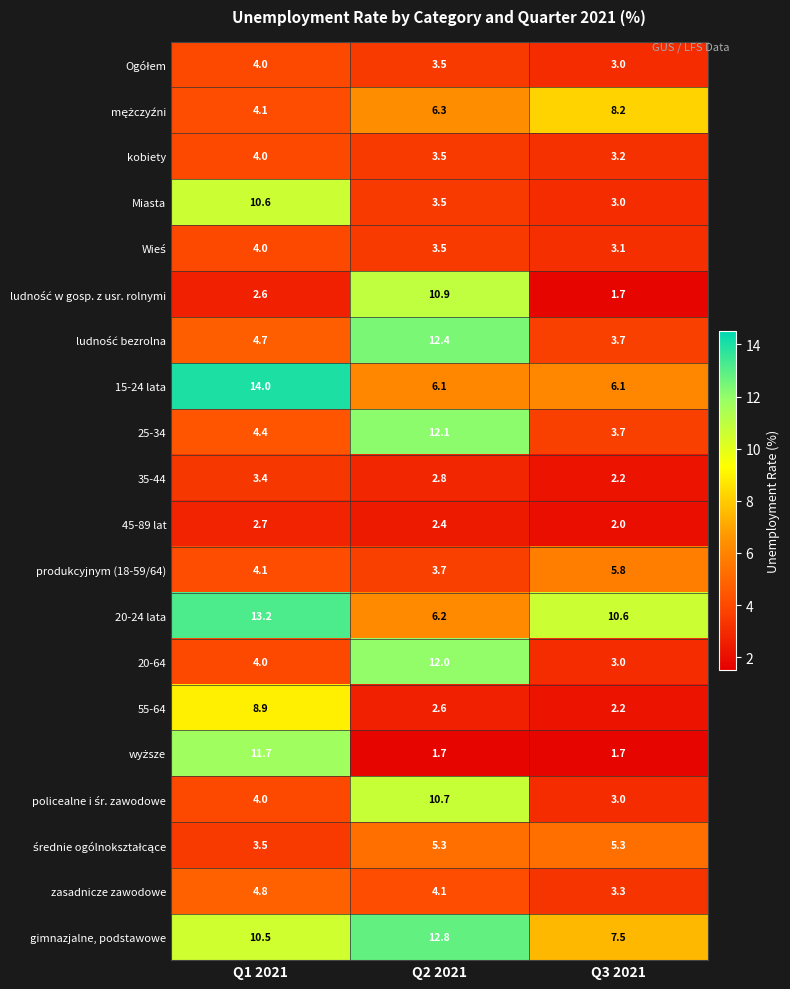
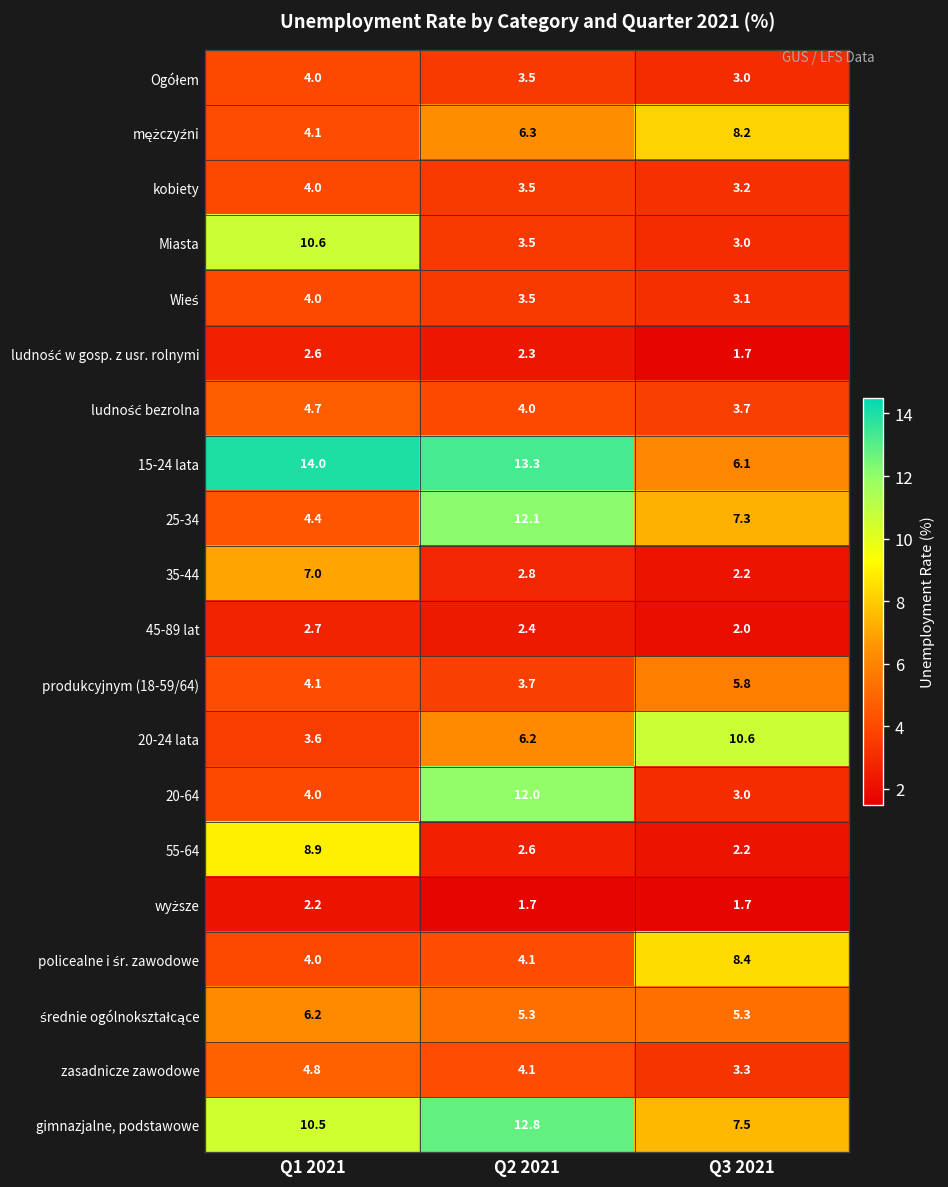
  {
    "Ogółem": {
      "Q1 2021": 4.0,
      "Q2 2021": 3.5
    },
    "mężczyźni": {
      "Q1 2021": 4.1,
      "Q2 2021": 6.3,
      "Q3 2021": 8.2
    },
    "kobiety": {
      "Q1 2021": 4.0,
      "Q2 2021": 3.5,
      "Q3 2021": 3.2
    },
    "Miasta": {
      "Q1 2021": 10.6,
      "Q2 2021": 3.5,
      "Q3 2021": 3.0
    },
    "Wieś": {
      "Q1 2021": 4.0,
      "Q2 2021": 3.5,
      "Q3 2021": 3.1
    },
    "ludność w gosp. z usr. rolnymi": {
      "Q1 2021": 2.6,
-     "Q2 2021": 10.9,
+     "Q2 2021": 2.3,
      "Q3 2021": 1.7
    },
    "ludność bezrolna": {
      "Q1 2021": 4.7,
-     "Q2 2021": 12.4,
+     "Q2 2021": 4.0,
      "Q3 2021": 3.7
    },
    "15-24 lata": {
      "Q1 2021": 14.0,
-     "Q2 2021": 6.1,
+     "Q2 2021": 13.3,
      "Q3 2021": 6.1
    },
    "25-34": {
      "Q1 2021": 4.4,
      "Q2 2021": 12.1,
-     "Q3 2021": 3.7
+     "Q3 2021": 7.3
    },
    "35-44": {
-     "Q1 2021": 3.4,
+     "Q1 2021": 7.0,
      "Q2 2021": 2.8,
      "Q3 2021": 2.2
    },
    "45-89 lat": {
      "Q1 2021": 2.7,
      "Q2 2021": 2.4,
      "Q3 2021": 2.0
    },
    "produkcyjnym (18-59/64)": {
      "Q1 2021": 4.1,
      "Q2 2021": 3.7,
      "Q3 2021": 5.8
    },
    "20-24 lata": {
-     "Q1 2021": 13.2,
+     "Q1 2021": 3.6,
      "Q2 2021": 6.2,
      "Q3 2021": 10.6
    },
    "20-64": {
      "Q1 2021": 4.0,
      "Q2 2021": 12.0,
      "Q3 2021": 3.0
    },
    "55-64": {
      "Q1 2021": 8.9,
      "Q2 2021": 2.6,
      "Q3 2021": 2.2
    },
    "wyższe": {
-     "Q1 2021": 11.7,
+     "Q1 2021": 2.2,
      "Q2 2021": 1.7,
      "Q3 2021": 1.7
    },
    "policealne i śr. zawodowe": {
      "Q1 2021": 4.0,
-     "Q2 2021": 10.7,
-     "Q3 2021": 3.0
+     "Q2 2021": 4.1,
+     "Q3 2021": 8.4
    },
    "średnie ogólnokształcące": {
-     "Q1 2021": 3.5,
+     "Q1 2021": 6.2,
      "Q2 2021": 5.3,
      "Q3 2021": 5.3
    },
    "zasadnicze zawodowe": {
      "Q1 2021": 4.8,
      "Q2 2021": 4.1,
      "Q3 2021": 3.3
    },
    "gimnazjalne, podstawowe": {
      "Q1 2021": 10.5,
      "Q2 2021": 12.8,
      "Q3 2021": 7.5
    }
  }
